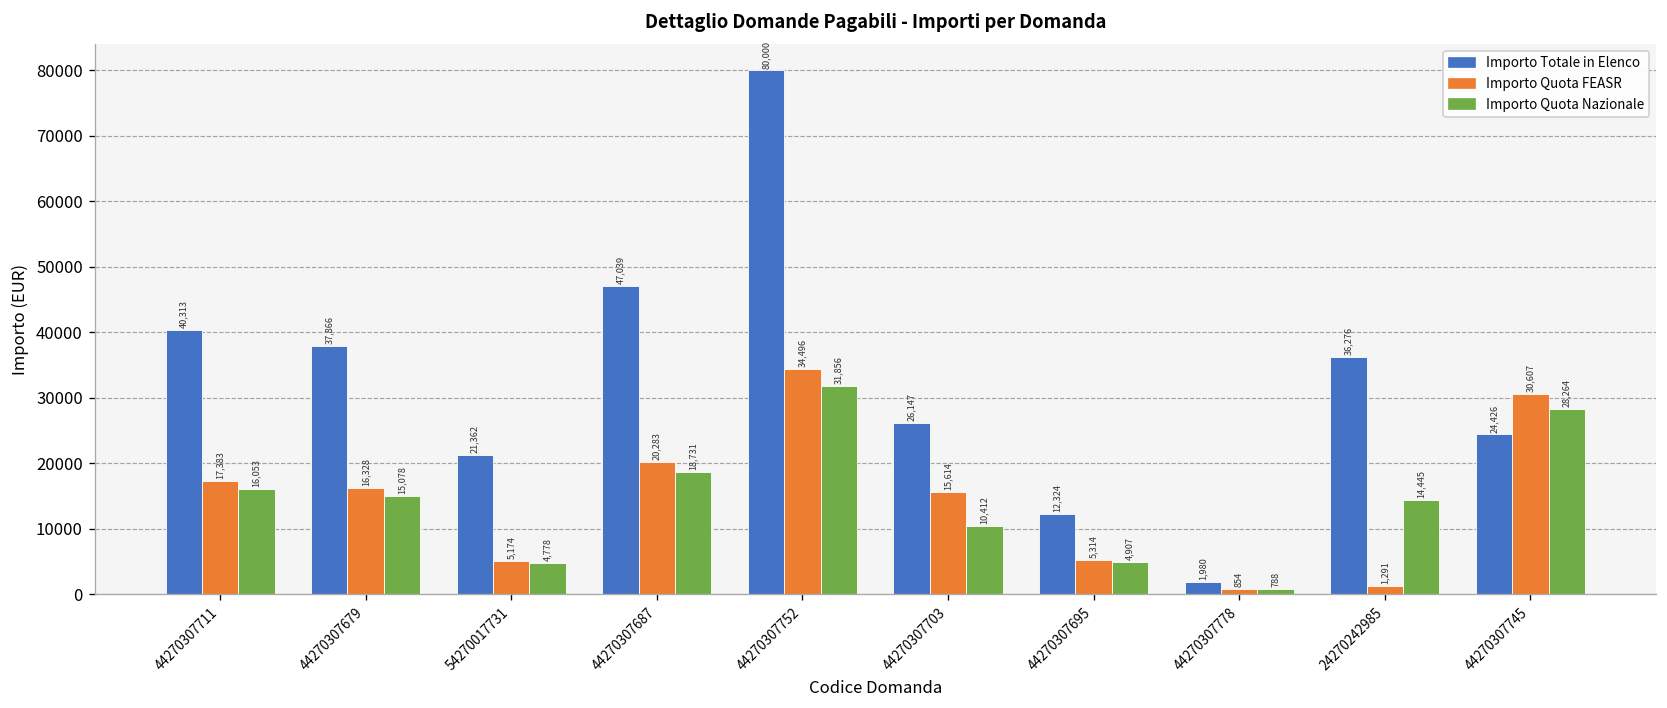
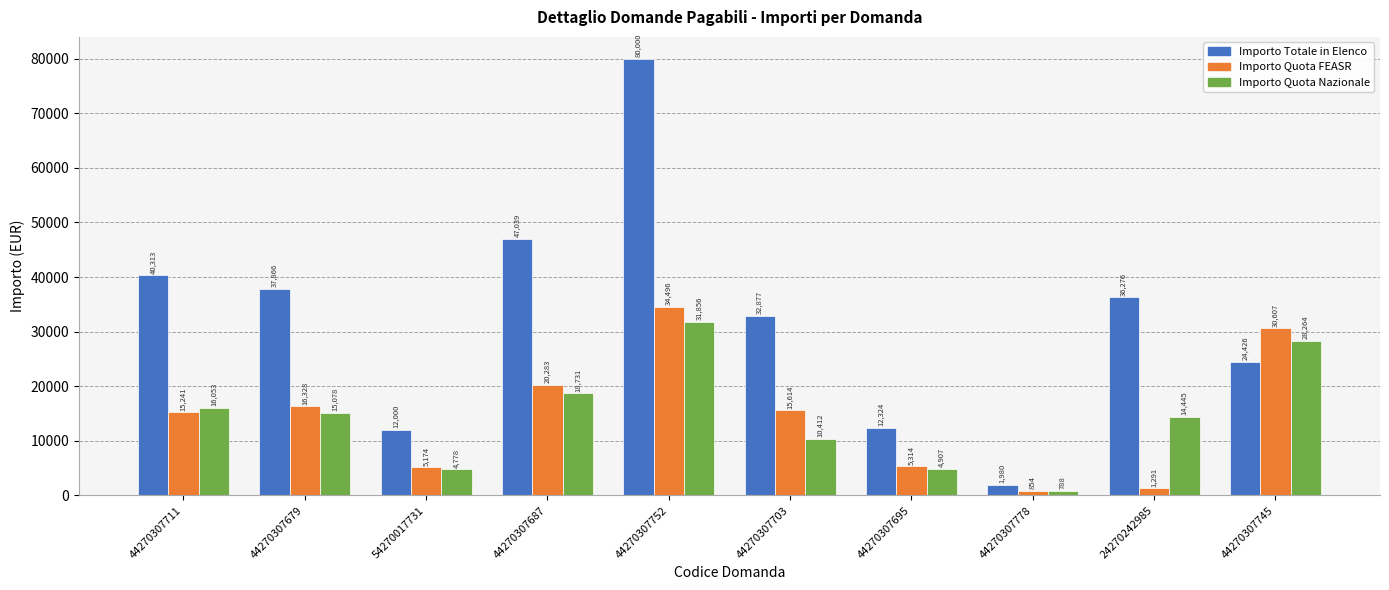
  {
    "Importo Totale in Elenco": {
      "44270307711": "40,313",
      "44270307679": "37,866",
-     "54270017731": "21,362",
+     "54270017731": "12,000",
      "44270307687": "47,039",
      "44270307752": "80,000",
-     "44270307703": "26,147",
+     "44270307703": "32,877",
      "44270307695": "12,324",
      "44270307778": "1,980",
      "24270242985": "36,276",
      "44270307745": "24,426"
    },
    "Importo Quota FEASR": {
-     "44270307711": "17,383",
+     "44270307711": "15,241",
      "44270307679": "16,328",
      "54270017731": "5,174",
      "44270307687": "20,283",
      "44270307752": "34,496",
      "44270307703": "15,614",
      "44270307695": "5,314",
      "44270307778": "854",
      "24270242985": "1,291",
      "44270307745": "30,607"
    },
    "Importo Quota Nazionale": {
      "44270307711": "16,053",
      "44270307679": "15,078",
      "54270017731": "4,778",
      "44270307687": "18,731",
      "44270307752": "31,856",
      "44270307703": "10,412",
      "44270307695": "4,907",
      "44270307778": "788",
      "24270242985": "14,445",
      "44270307745": "28,264"
    }
  }
